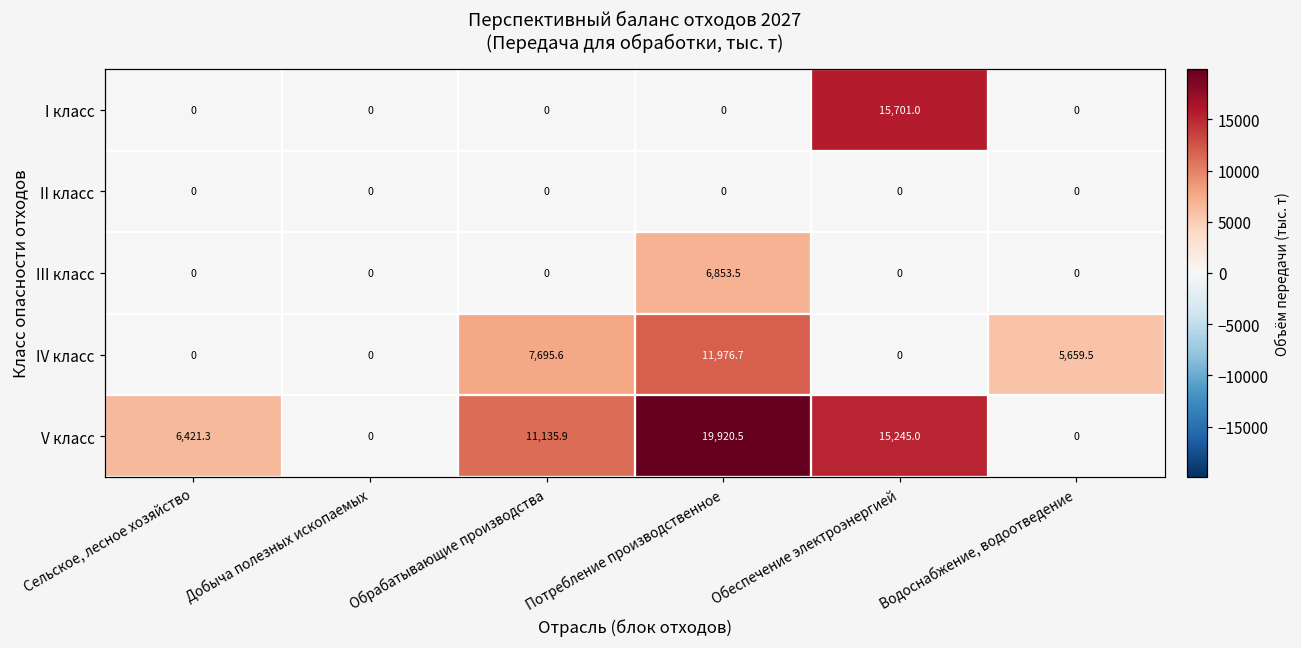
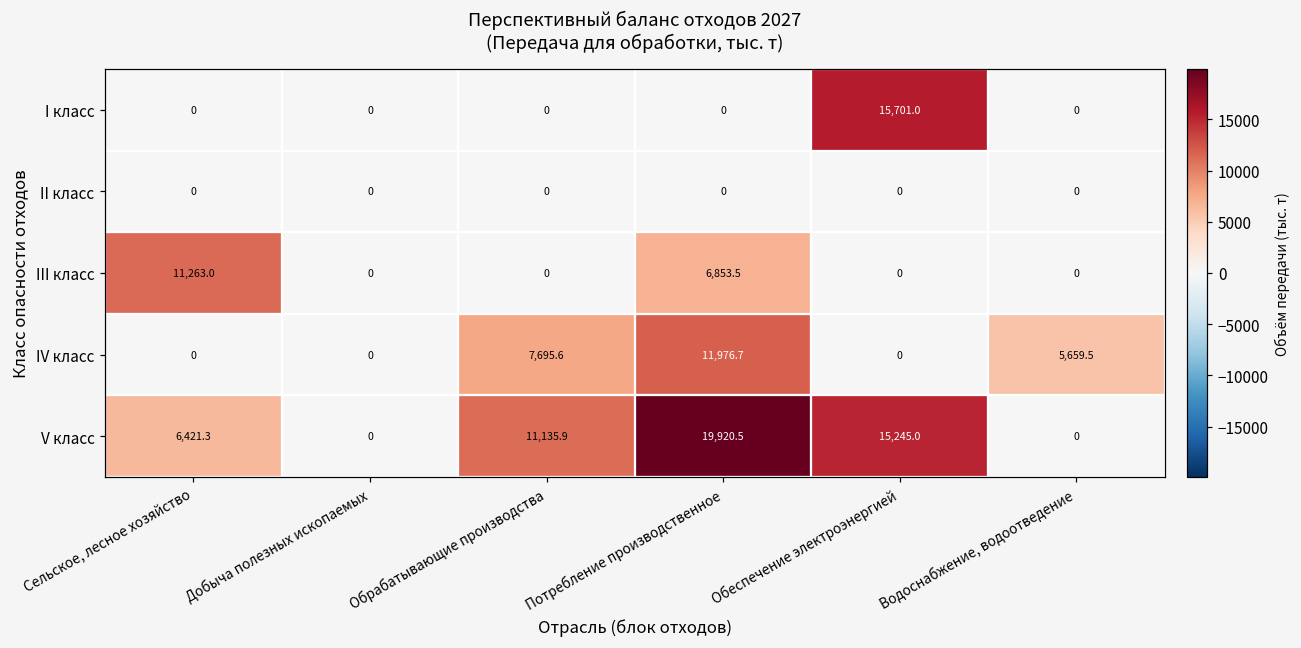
  {
    "I класс": {
      "Сельское, лесное хозяйство": "0",
      "Добыча полезных ископаемых": "0",
      "Обрабатывающие производства": "0",
      "Потребление производственное": "0",
      "Обеспечение электроэнергией": "15,701.0",
      "Водоснабжение, водоотведение": "0"
    },
    "II класс": {
      "Сельское, лесное хозяйство": "0",
      "Добыча полезных ископаемых": "0",
      "Обрабатывающие производства": "0",
      "Потребление производственное": "0",
      "Обеспечение электроэнергией": "0",
      "Водоснабжение, водоотведение": "0"
    },
    "III класс": {
-     "Сельское, лесное хозяйство": "0",
+     "Сельское, лесное хозяйство": "11,263.0",
      "Добыча полезных ископаемых": "0",
      "Обрабатывающие производства": "0",
      "Потребление производственное": "6,853.5",
      "Обеспечение электроэнергией": "0",
      "Водоснабжение, водоотведение": "0"
    },
    "IV класс": {
      "Сельское, лесное хозяйство": "0",
      "Добыча полезных ископаемых": "0",
      "Обрабатывающие производства": "7,695.6",
      "Потребление производственное": "11,976.7",
      "Обеспечение электроэнергией": "0",
      "Водоснабжение, водоотведение": "5,659.5"
    },
    "V класс": {
      "Сельское, лесное хозяйство": "6,421.3",
      "Добыча полезных ископаемых": "0",
      "Обрабатывающие производства": "11,135.9",
      "Потребление производственное": "19,920.5",
      "Обеспечение электроэнергией": "15,245.0",
      "Водоснабжение, водоотведение": "0"
    }
  }
